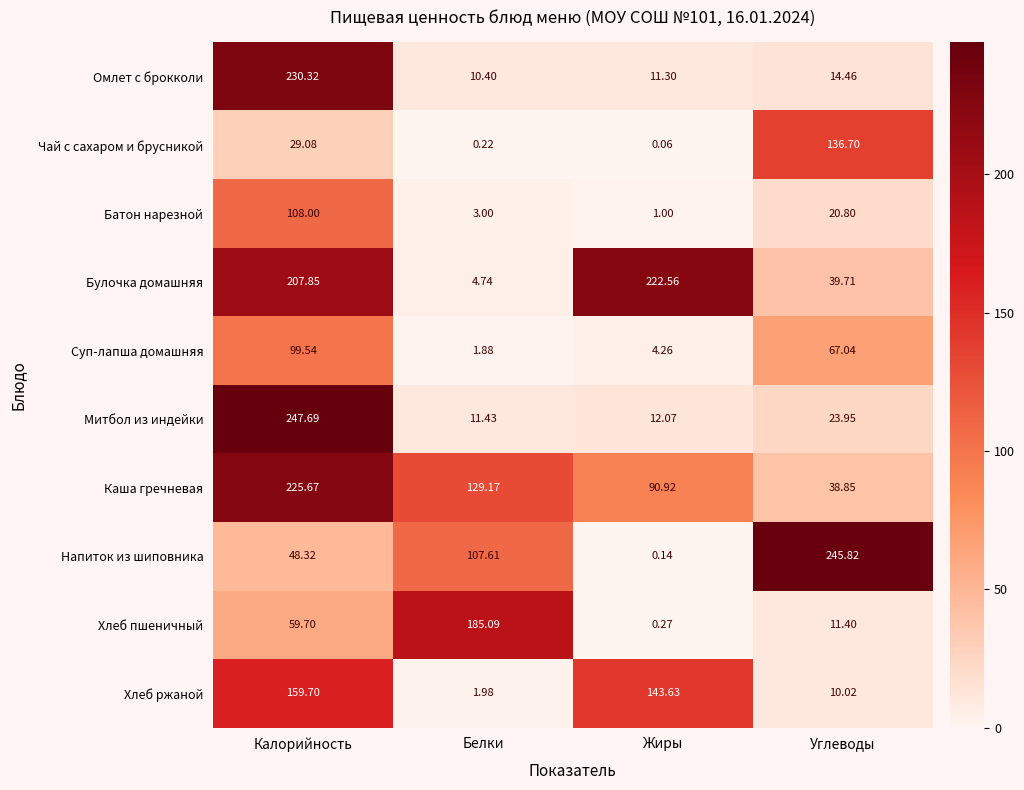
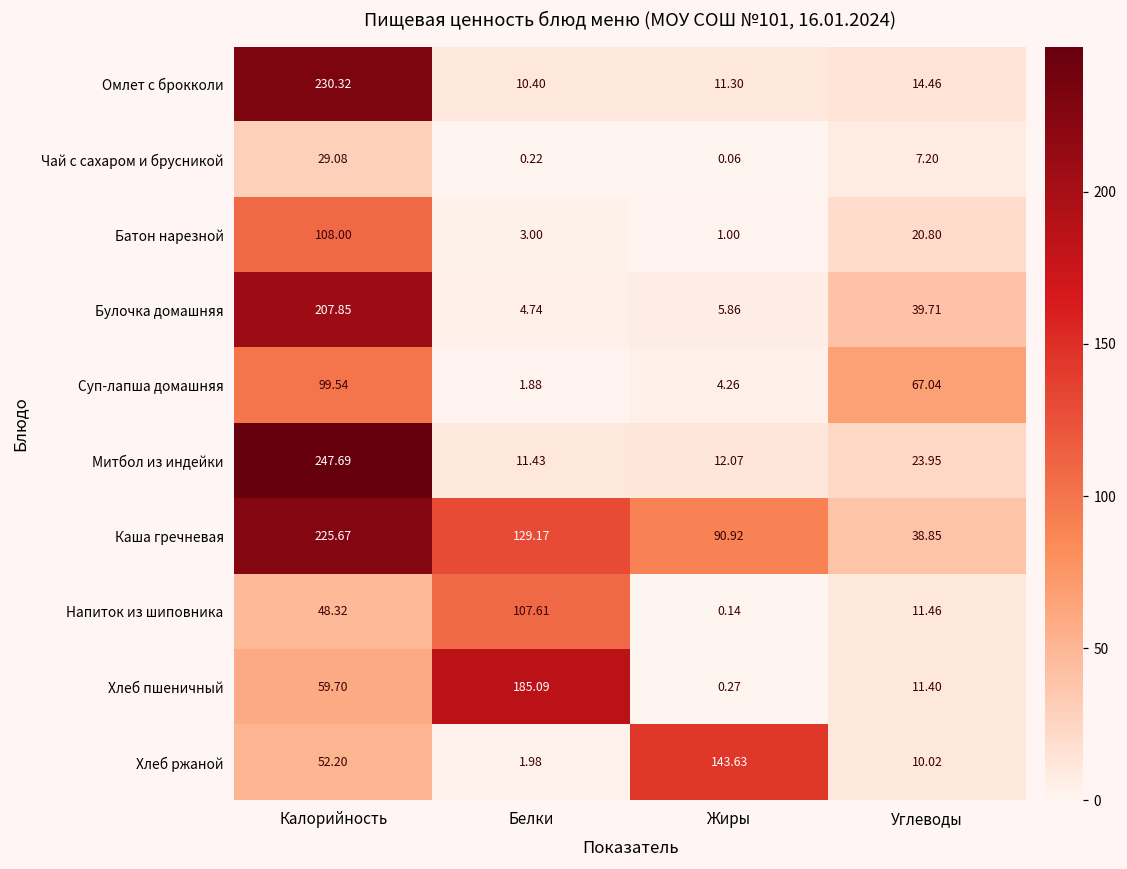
  {
    "Омлет с брокколи": {
      "Калорийность": 230.32,
      "Белки": 10.40,
      "Жиры": 11.30,
      "Углеводы": 14.46
    },
    "Чай с сахаром и брусникой": {
      "Калорийность": 29.08,
      "Белки": 0.22,
      "Жиры": 0.06,
-     "Углеводы": 136.70
+     "Углеводы": 7.20
    },
    "Батон нарезной": {
      "Калорийность": 108.00,
      "Белки": 3.00,
      "Жиры": 1.00,
      "Углеводы": 20.80
    },
    "Булочка домашняя": {
      "Калорийность": 207.85,
      "Белки": 4.74,
-     "Жиры": 222.56,
+     "Жиры": 5.86,
      "Углеводы": 39.71
    },
    "Суп-лапша домашняя": {
      "Калорийность": 99.54,
      "Белки": 1.88,
      "Жиры": 4.26,
      "Углеводы": 67.04
    },
    "Митбол из индейки": {
      "Калорийность": 247.69,
      "Белки": 11.43,
      "Жиры": 12.07,
      "Углеводы": 23.95
    },
    "Каша гречневая": {
      "Калорийность": 225.67,
      "Белки": 129.17,
      "Жиры": 90.92,
      "Углеводы": 38.85
    },
    "Напиток из шиповника": {
      "Калорийность": 48.32,
      "Белки": 107.61,
      "Жиры": 0.14,
-     "Углеводы": 245.82
+     "Углеводы": 11.46
    },
    "Хлеб пшеничный": {
      "Калорийность": 59.70,
      "Белки": 185.09,
      "Жиры": 0.27,
      "Углеводы": 11.40
    },
    "Хлеб ржаной": {
-     "Калорийность": 159.70,
+     "Калорийность": 52.20,
      "Белки": 1.98,
      "Жиры": 143.63,
      "Углеводы": 10.02
    }
  }
